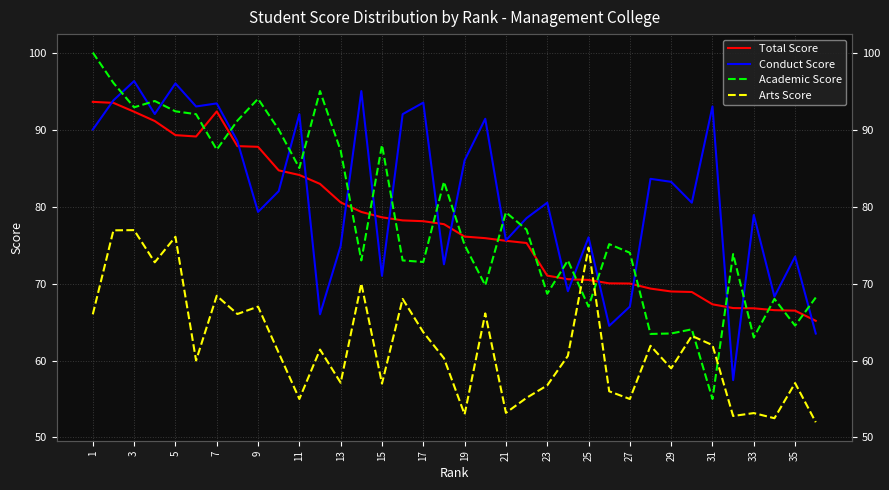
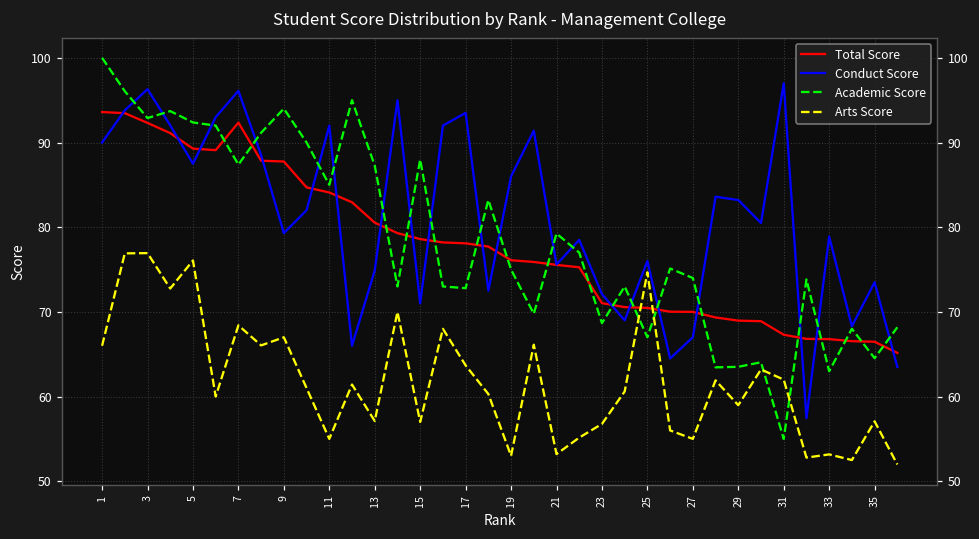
  {
    "Total Score": {
      "1": 94,
      "3": 92,
      "5": 89,
      "7": 92,
      "9": 88,
      "11": 84,
      "13": 81,
      "15": 79,
      "17": 78,
      "19": 76,
      "23": 71,
      "25": 70,
      "27": 70,
      "29": 69,
      "31": 67,
      "33": 67,
      "35": 66
    },
    "Conduct Score": {
      "1": 90,
      "3": 96,
-     "5": 96,
-     "7": 93,
+     "5": 88,
+     "7": 96,
      "9": 79,
      "11": 92,
      "13": 75,
      "15": 71,
      "17": 94,
      "19": 86,
-     "23": 81,
+     "23": 72,
      "25": 76,
      "27": 67,
      "29": 83,
-     "31": 93,
+     "31": 97,
      "33": 79,
      "35": 74
    },
    "Academic Score": {
      "1": 100,
      "3": 93,
      "5": 92,
      "7": 87,
      "9": 94,
      "11": 85,
      "13": 87,
      "15": 88,
      "17": 73,
      "19": 75,
      "21": 79,
      "23": 69,
      "25": 67,
      "27": 74,
      "29": 64,
      "31": 55,
      "33": 63,
      "35": 65
    },
    "Arts Score": {
      "1": 66,
      "3": 77,
      "5": 76,
      "7": 68,
      "9": 67,
      "11": 55,
      "13": 57,
      "15": 57,
      "17": 64,
      "19": 53,
      "21": 53,
      "23": 57,
      "25": 75,
      "27": 55,
      "29": 59,
      "31": 62,
      "33": 53,
      "35": 57
    }
  }
